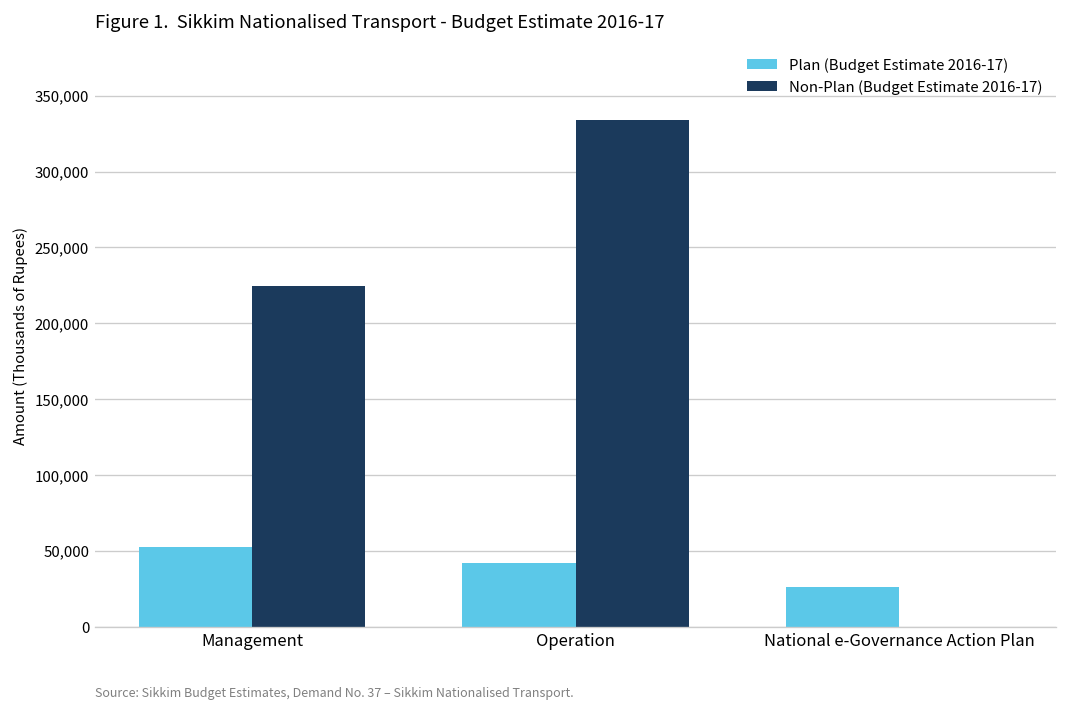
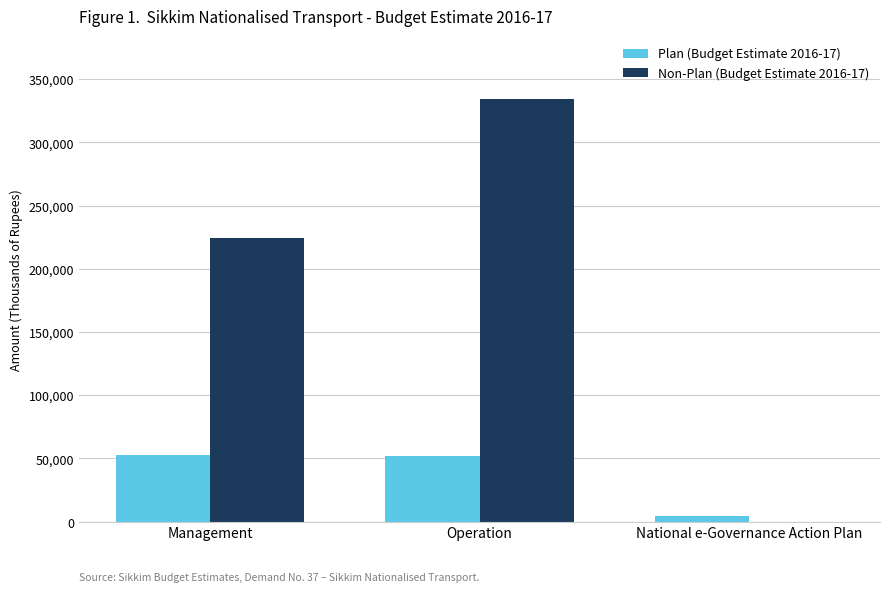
  {
    "Plan (Budget Estimate 2016-17)": {
      "Management": "52,000",
-     "Operation": "42,000",
-     "National e-Governance Action Plan": "26,000"
+     "Operation": "52,000",
+     "National e-Governance Action Plan": "5,000"
    },
    "Non-Plan (Budget Estimate 2016-17)": {
      "Management": "225,000",
      "Operation": "334,000",
      "National e-Governance Action Plan": "0"
    }
  }
